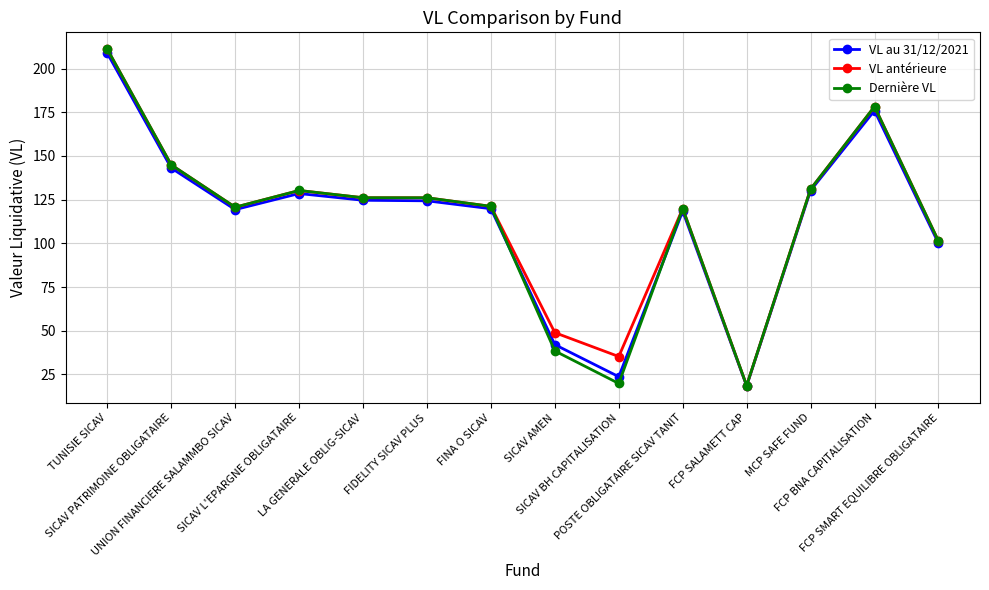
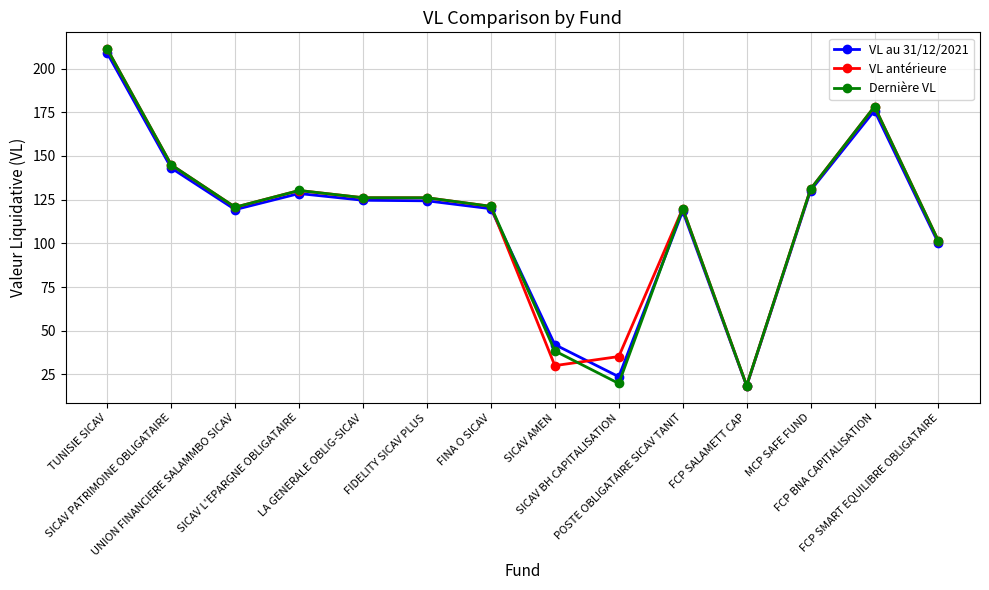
  {
    "VL au 31/12/2021": {
      "TUNISIE SICAV": 209,
      "SICAV PATRIMOINE OBLIGATAIRE": 143,
      "SICAV L'EPARGNE OBLIGATAIRE": 129,
      "LA GENERALE OBLIG-SICAV": 125,
      "FIDELITY SICAV PLUS": 124,
      "SICAV AMEN": 42,
      "SICAV BH CAPITALISATION": 24,
      "POSTE OBLIGATAIRE SICAV TANIT": 118,
      "FCP BNA CAPITALISATION": 176
    },
    "VL antérieure": {
-     "SICAV AMEN": 49,
+     "SICAV AMEN": 30,
      "SICAV BH CAPITALISATION": 35
    },
    "Dernière VL": {
      "SICAV AMEN": 38,
      "SICAV BH CAPITALISATION": 20
    }
  }
